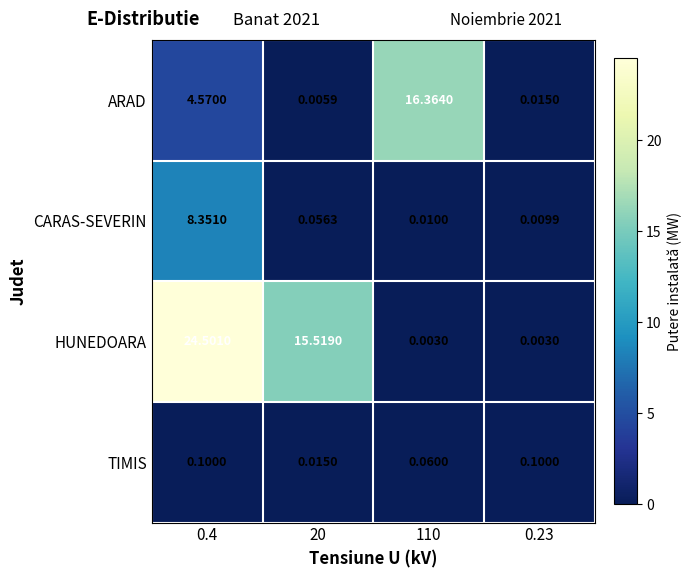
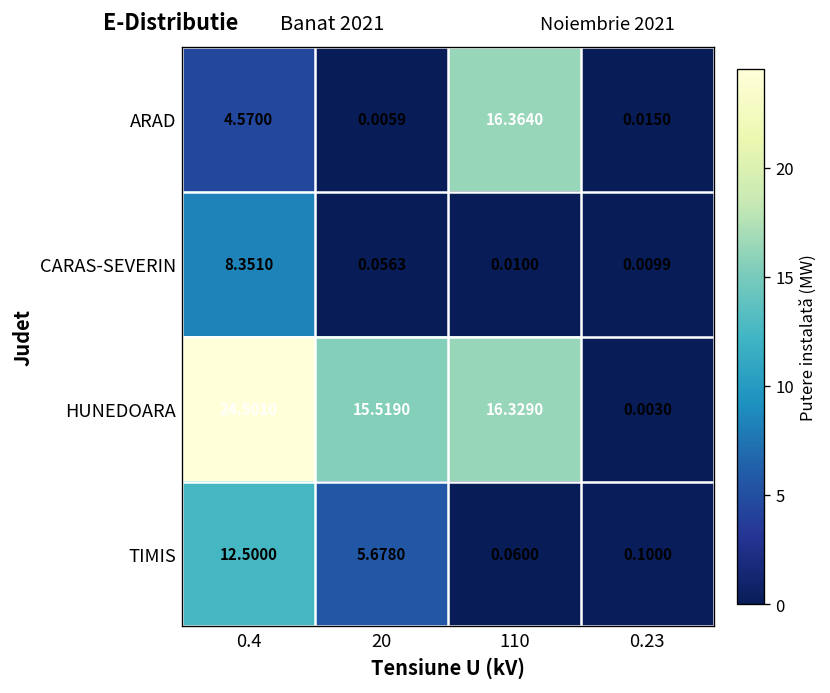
  {
    "ARAD": {
      "0.4": 4.5700,
      "20": 0.0059,
      "110": 16.3640,
      "0.23": 0.0150
    },
    "CARAS-SEVERIN": {
      "0.4": 8.3510,
      "20": 0.0563,
      "110": 0.0100,
      "0.23": 0.0099
    },
    "HUNEDOARA": {
      "20": 15.5190,
-     "110": 0.0030,
+     "110": 16.3290,
      "0.23": 0.0030
    },
    "TIMIS": {
-     "0.4": 0.1000,
-     "20": 0.0150,
+     "0.4": 12.5000,
+     "20": 5.6780,
      "110": 0.0600,
      "0.23": 0.1000
    }
  }
